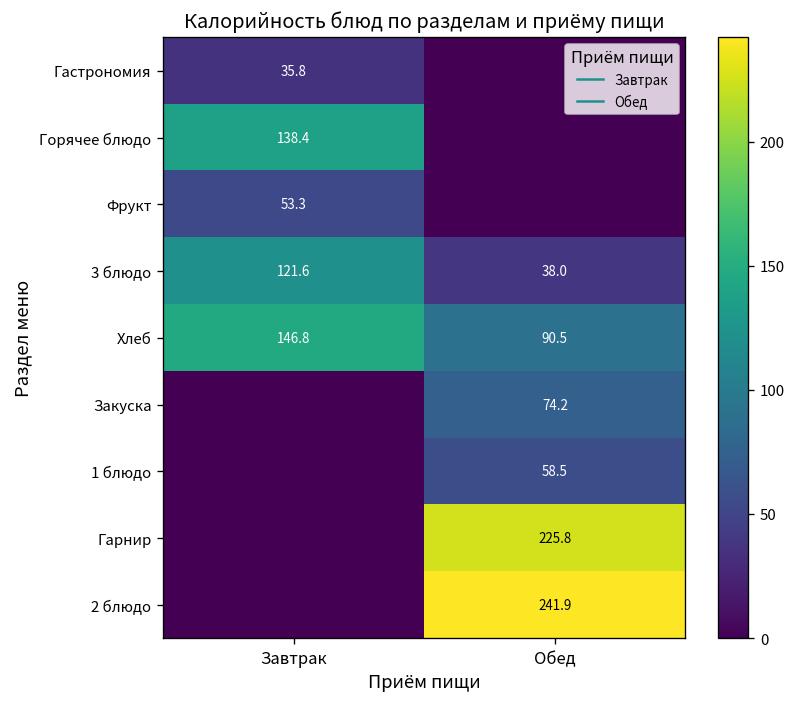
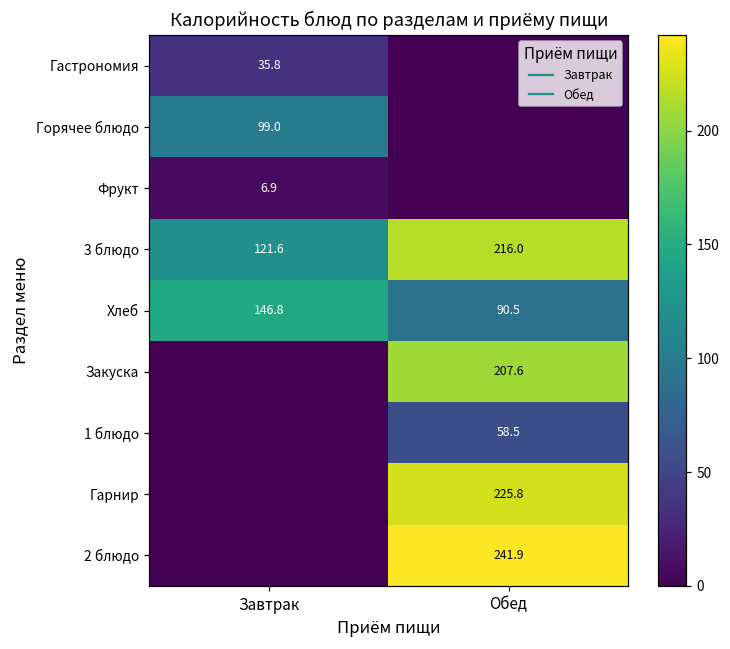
  {
    "Гастрономия": {
      "Завтрак": 35.8
    },
    "Горячее блюдо": {
-     "Завтрак": 138.4
+     "Завтрак": 99.0
    },
    "Фрукт": {
-     "Завтрак": 53.3
+     "Завтрак": 6.9
    },
    "3 блюдо": {
      "Завтрак": 121.6,
-     "Обед": 38.0
+     "Обед": 216.0
    },
    "Хлеб": {
      "Завтрак": 146.8,
      "Обед": 90.5
    },
    "Закуска": {
-     "Обед": 74.2
+     "Обед": 207.6
    },
    "1 блюдо": {
      "Обед": 58.5
    },
    "Гарнир": {
      "Обед": 225.8
    },
    "2 блюдо": {
      "Обед": 241.9
    }
  }
